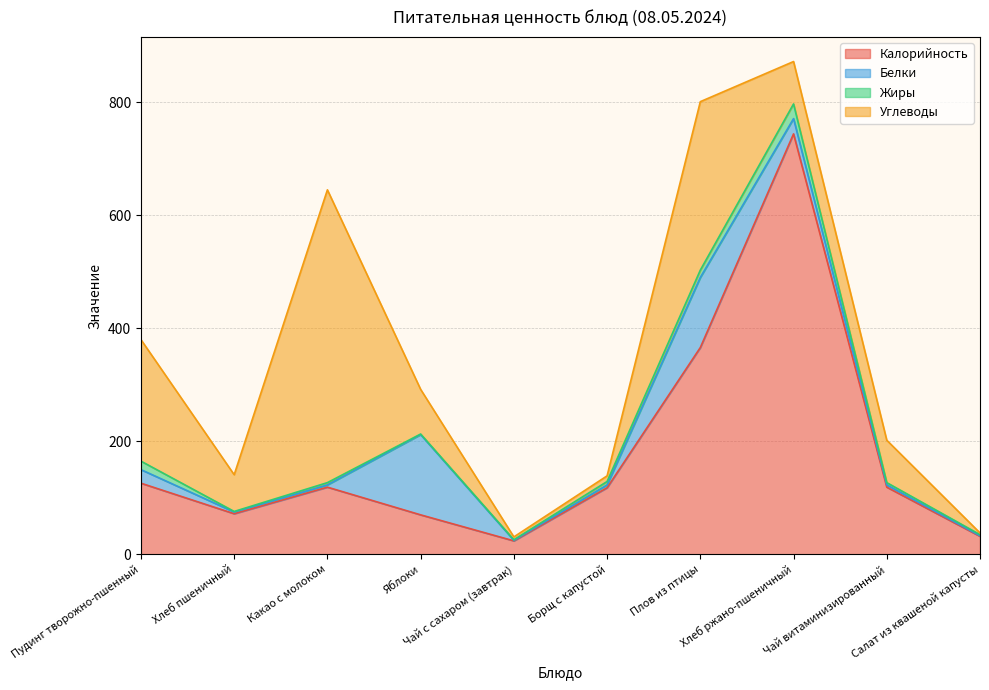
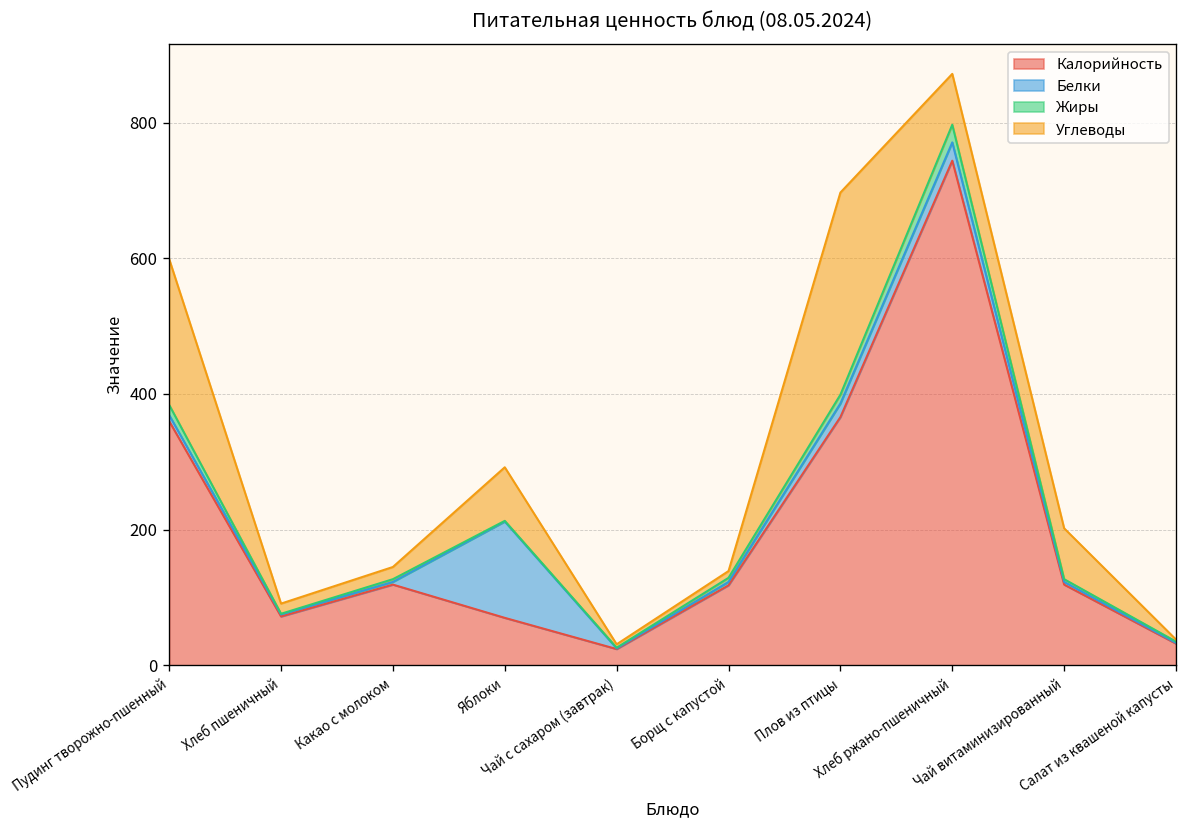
  {
    "Калорийность": {
-     "Пудинг творожно-пшенный": 130,
+     "Пудинг творожно-пшенный": 360,
      "Яблоки": 70,
      "Борщ с капустой": 120,
      "Плов из птицы": 370,
      "Хлеб ржано-пшеничный": 740
    },
    "Белки": {
-     "Пудинг творожно-пшенный": 20,
+     "Пудинг творожно-пшенный": 10,
      "Борщ с капустой": 10,
-     "Плов из птицы": 120,
+     "Плов из птицы": 20,
      "Хлеб ржано-пшеничный": 30
    },
    "Жиры": {
      "Пудинг творожно-пшенный": 20,
      "Борщ с капустой": 10,
      "Плов из птицы": 10,
      "Хлеб ржано-пшеничный": 30
    },
    "Углеводы": {
      "Пудинг творожно-пшенный": 220,
-     "Хлеб пшеничный": 70,
-     "Какао с молоком": 520,
+     "Хлеб пшеничный": 20,
+     "Какао с молоком": 20,
      "Яблоки": 80,
      "Чай с сахаром (завтрак)": 10,
      "Борщ с капустой": 10,
      "Плов из птицы": 300,
      "Хлеб ржано-пшеничный": 80,
      "Чай витаминизированный": 80
    }
  }
